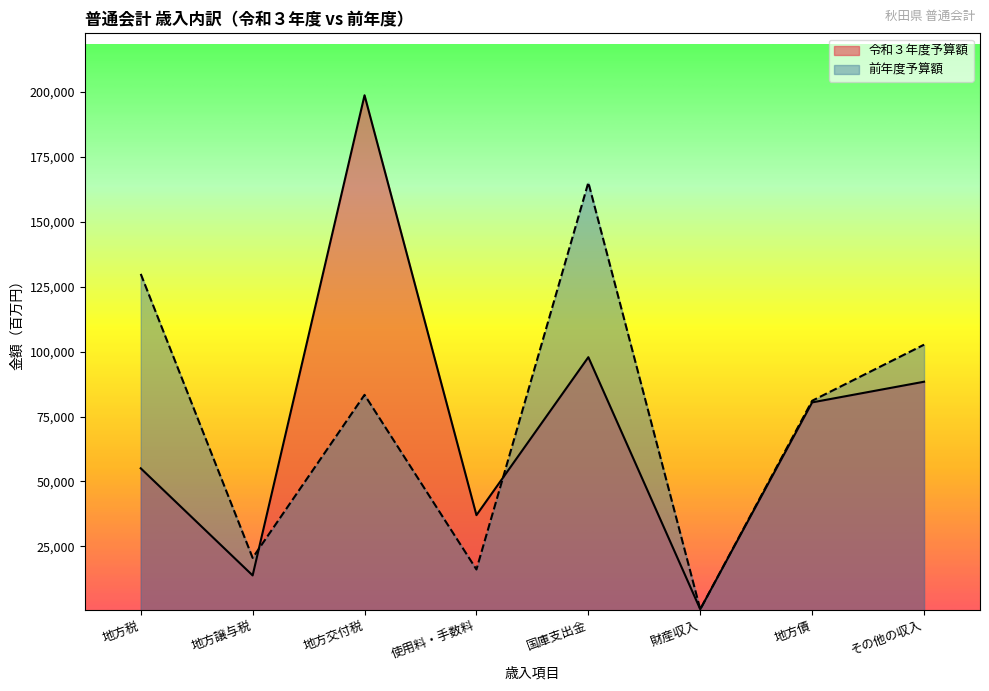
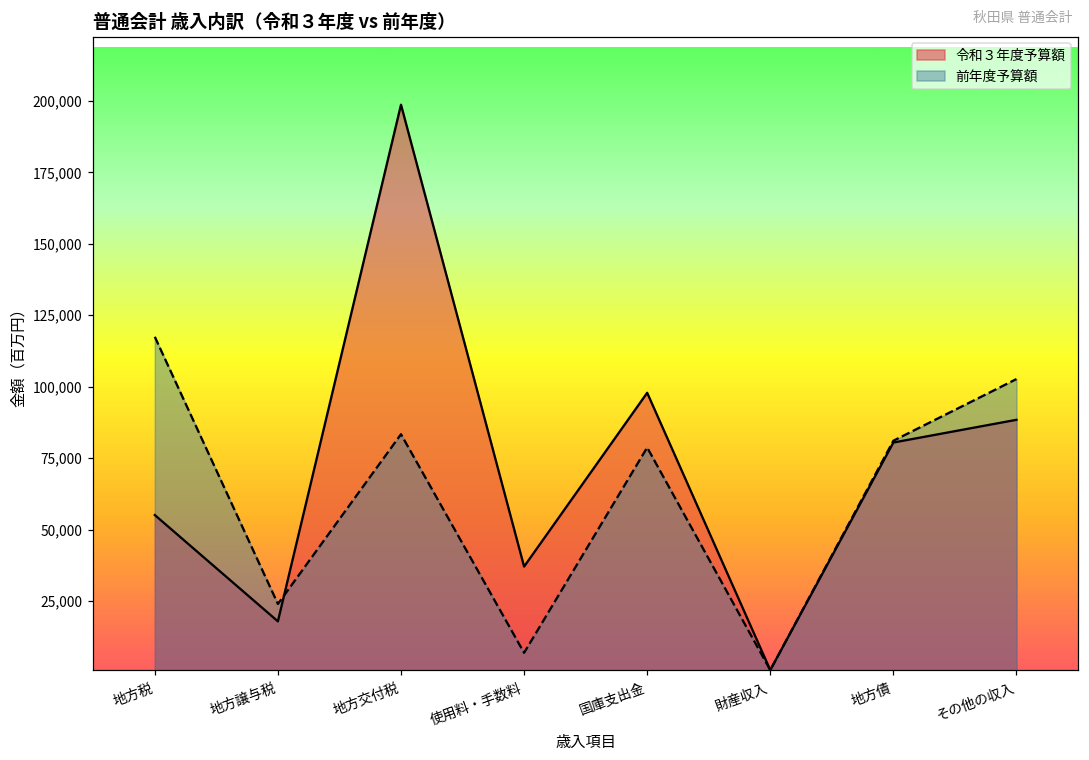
  {
    "令和３年度予算額": {
      "地方税": "55,000",
-     "地方譲与税": "14,000",
+     "地方譲与税": "18,000",
      "地方交付税": "199,000",
      "使用料・手数料": "37,000",
      "国庫支出金": "98,000",
      "その他の収入": "88,000"
    },
    "前年度予算額": {
-     "地方税": "130,000",
-     "地方譲与税": "21,000",
+     "地方税": "117,000",
+     "地方譲与税": "24,000",
      "地方交付税": "83,000",
-     "使用料・手数料": "16,000",
-     "国庫支出金": "165,000",
+     "使用料・手数料": "7,000",
+     "国庫支出金": "79,000",
      "その他の収入": "103,000"
    }
  }
